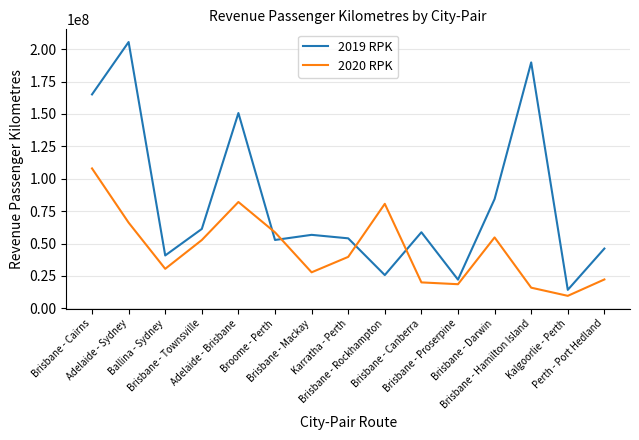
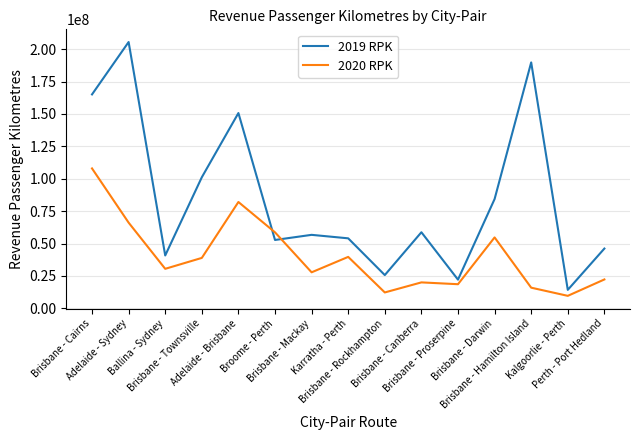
  {
    "2019 RPK": {
      "Brisbane - Cairns": 165000000,
      "Adelaide - Sydney": 206000000,
      "Ballina - Sydney": 41000000,
-     "Brisbane - Townsville": 61000000,
+     "Brisbane - Townsville": 101000000,
      "Adelaide - Brisbane": 151000000,
      "Broome - Perth": 53000000,
      "Brisbane - Mackay": 57000000,
      "Karratha - Perth": 54000000,
      "Brisbane - Rockhampton": 26000000,
      "Brisbane - Canberra": 59000000,
      "Brisbane - Proserpine": 22000000,
      "Brisbane - Darwin": 84000000,
      "Brisbane - Hamilton Island": 190000000,
      "Kalgoorlie - Perth": 14000000,
      "Perth - Port Hedland": 46000000
    },
    "2020 RPK": {
      "Brisbane - Cairns": 108000000,
      "Adelaide - Sydney": 66000000,
      "Ballina - Sydney": 31000000,
-     "Brisbane - Townsville": 53000000,
+     "Brisbane - Townsville": 39000000,
      "Adelaide - Brisbane": 82000000,
      "Broome - Perth": 59000000,
      "Brisbane - Mackay": 28000000,
      "Karratha - Perth": 40000000,
-     "Brisbane - Rockhampton": 81000000,
+     "Brisbane - Rockhampton": 12000000,
      "Brisbane - Canberra": 20000000,
      "Brisbane - Proserpine": 19000000,
      "Brisbane - Darwin": 55000000,
      "Brisbane - Hamilton Island": 16000000,
      "Kalgoorlie - Perth": 10000000,
      "Perth - Port Hedland": 22000000
    }
  }
